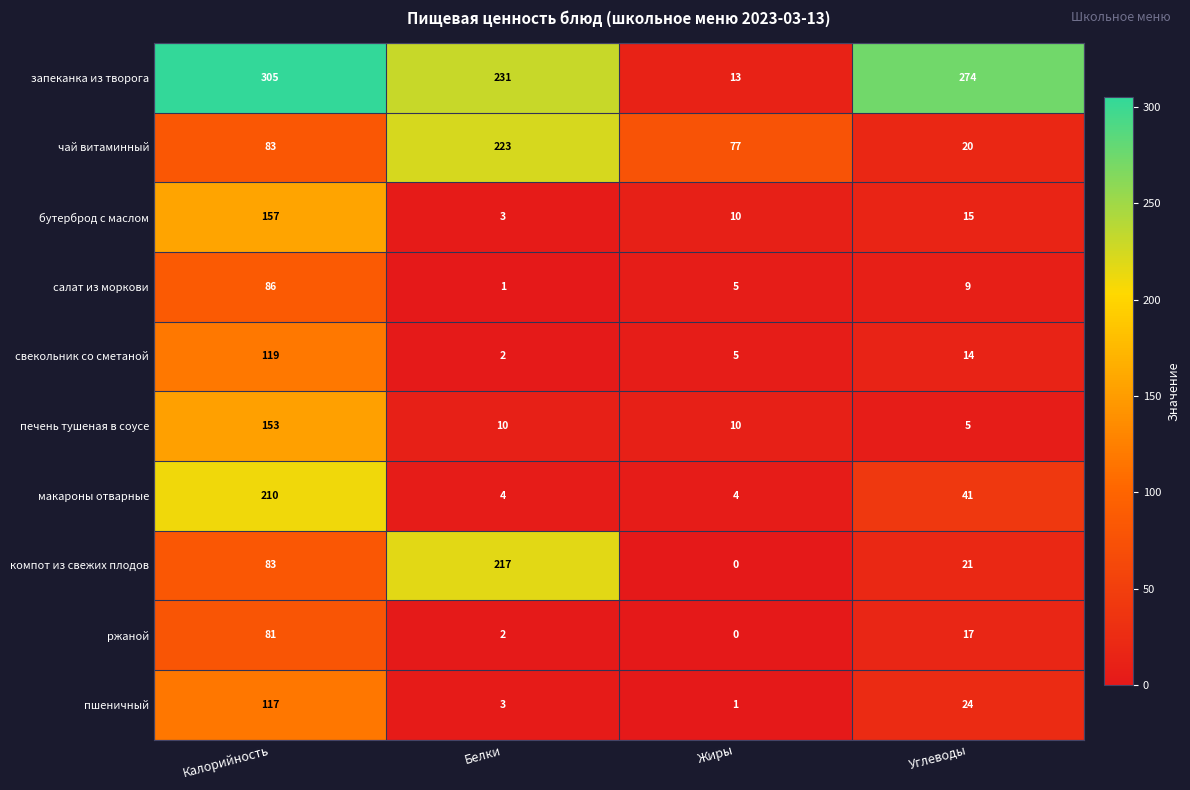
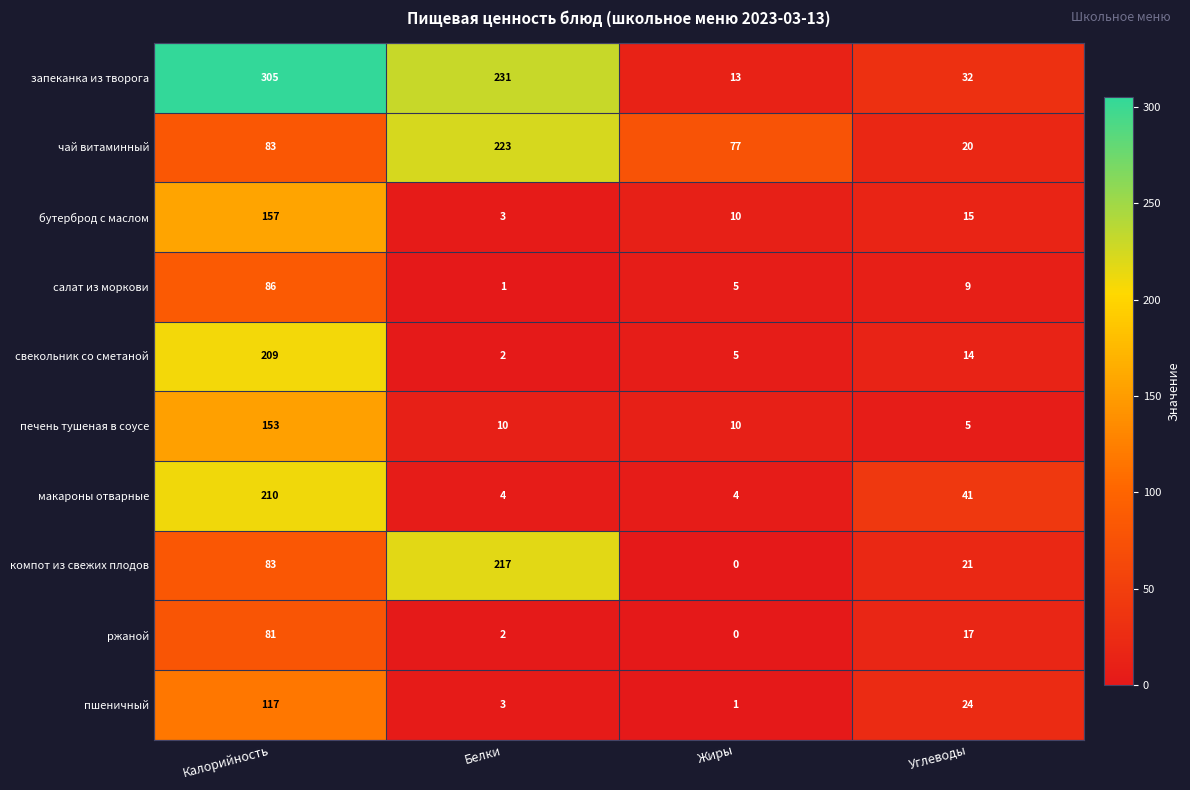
  {
    "запеканка из творога": {
      "Калорийность": 305,
      "Белки": 231,
      "Жиры": 13,
-     "Углеводы": 274
+     "Углеводы": 32
    },
    "чай витаминный": {
      "Калорийность": 83,
      "Белки": 223,
      "Жиры": 77,
      "Углеводы": 20
    },
    "бутерброд с маслом": {
      "Калорийность": 157,
      "Белки": 3,
      "Жиры": 10,
      "Углеводы": 15
    },
    "салат из моркови": {
      "Калорийность": 86,
      "Белки": 1,
      "Жиры": 5,
      "Углеводы": 9
    },
    "свекольник со сметаной": {
-     "Калорийность": 119,
+     "Калорийность": 209,
      "Белки": 2,
      "Жиры": 5,
      "Углеводы": 14
    },
    "печень тушеная в соусе": {
      "Калорийность": 153,
      "Белки": 10,
      "Жиры": 10,
      "Углеводы": 5
    },
    "макароны отварные": {
      "Калорийность": 210,
      "Белки": 4,
      "Жиры": 4,
      "Углеводы": 41
    },
    "компот из свежих плодов": {
      "Калорийность": 83,
      "Белки": 217,
      "Жиры": 0,
      "Углеводы": 21
    },
    "ржаной": {
      "Калорийность": 81,
      "Белки": 2,
      "Жиры": 0,
      "Углеводы": 17
    },
    "пшеничный": {
      "Калорийность": 117,
      "Белки": 3,
      "Жиры": 1,
      "Углеводы": 24
    }
  }
